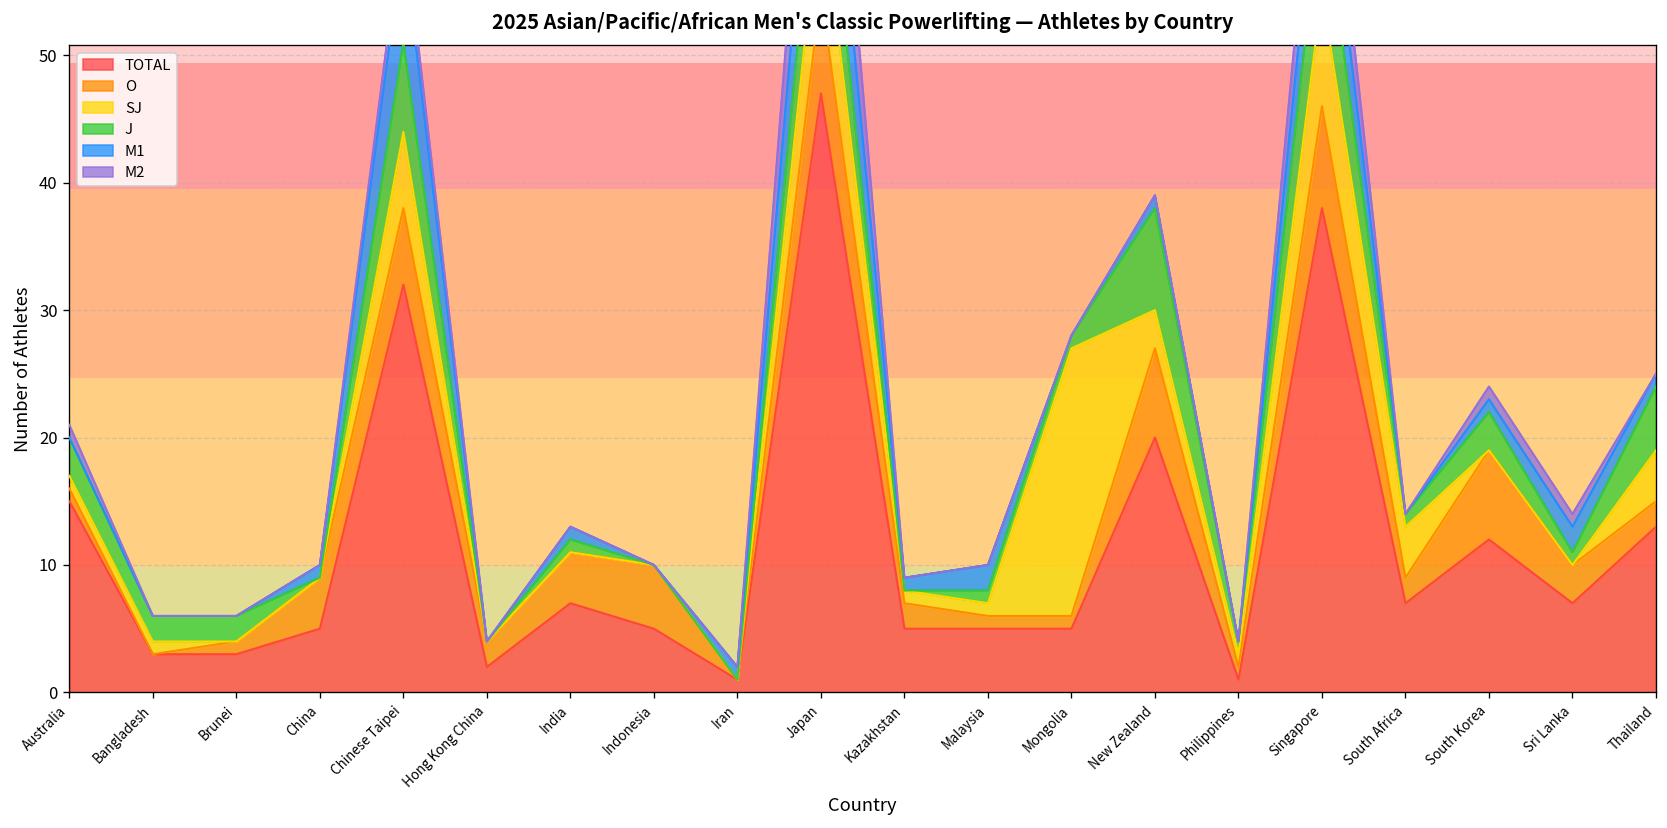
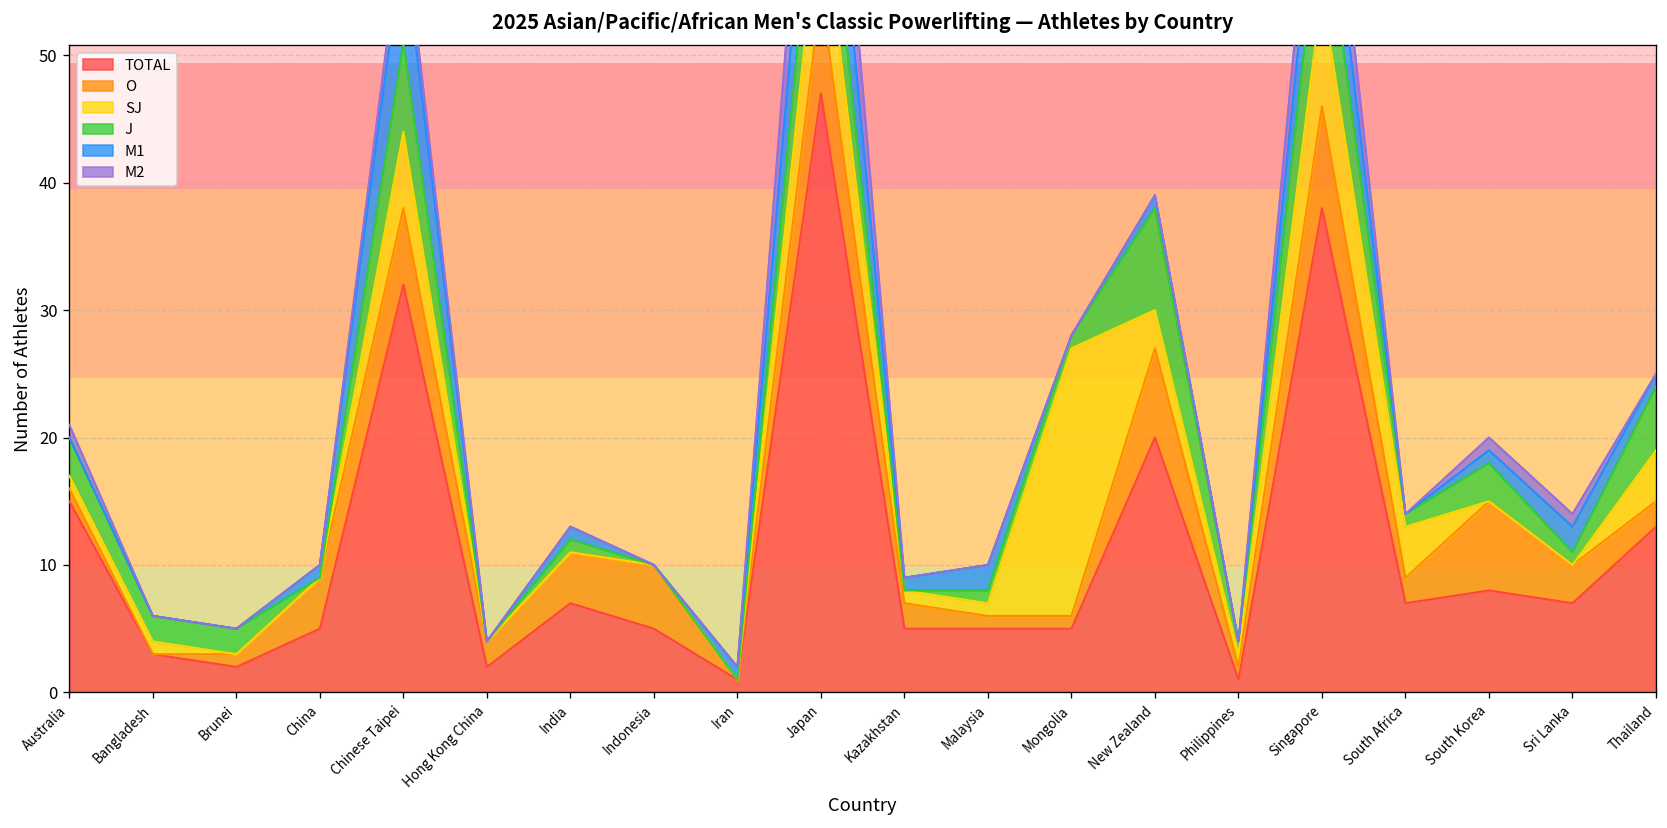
  {
    "TOTAL": {
      "Australia": 15,
-     "Brunei": 3,
+     "Brunei": 2,
      "China": 5,
      "Chinese Taipei": 32,
      "Hong Kong China": 2,
      "India": 7,
      "Indonesia": 5,
      "Japan": 47,
      "Kazakhstan": 5,
      "Malaysia": 5,
      "Mongolia": 5,
      "New Zealand": 20,
      "Philippines": 1,
      "Singapore": 38,
      "South Africa": 7,
-     "South Korea": 12,
+     "South Korea": 8,
      "Sri Lanka": 7,
      "Thailand": 13
    },
    "O": {
      "Australia": 1,
      "Chinese Taipei": 6,
      "Kazakhstan": 2,
      "Malaysia": 1,
      "Mongolia": 1,
      "New Zealand": 7,
      "Philippines": 1,
      "Singapore": 8,
      "South Africa": 2,
      "Thailand": 2
    },
    "SJ": {
      "Australia": 1,
      "Bangladesh": 1,
      "Chinese Taipei": 6,
      "Malaysia": 1,
      "Mongolia": 21,
      "New Zealand": 3,
      "Philippines": 1,
      "South Africa": 4,
      "Thailand": 4
    },
    "J": {
      "India": 1,
      "Malaysia": 1,
      "New Zealand": 8,
      "South Korea": 3,
      "Sri Lanka": 1,
      "Thailand": 5
    },
    "M1": {
      "South Korea": 1,
      "Sri Lanka": 2
    },
    "M2": {
      "Australia": 1,
      "South Korea": 1,
      "Sri Lanka": 1
    }
  }
